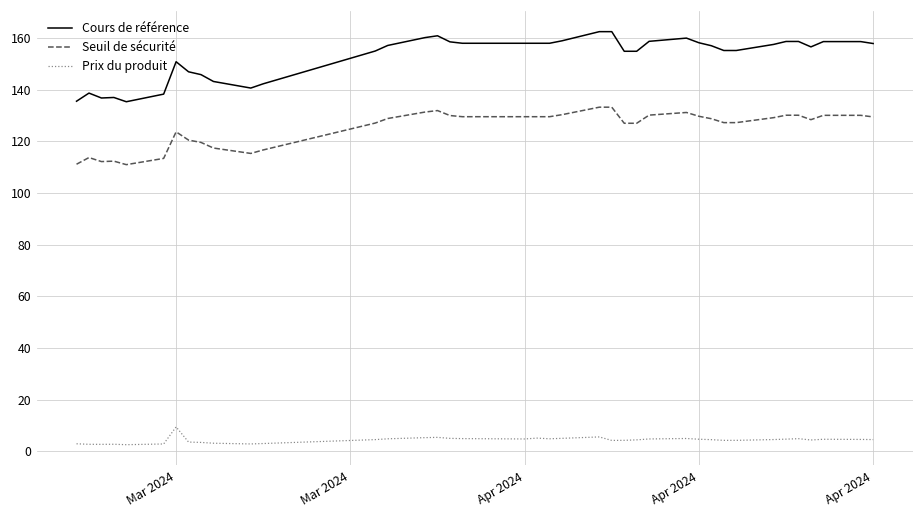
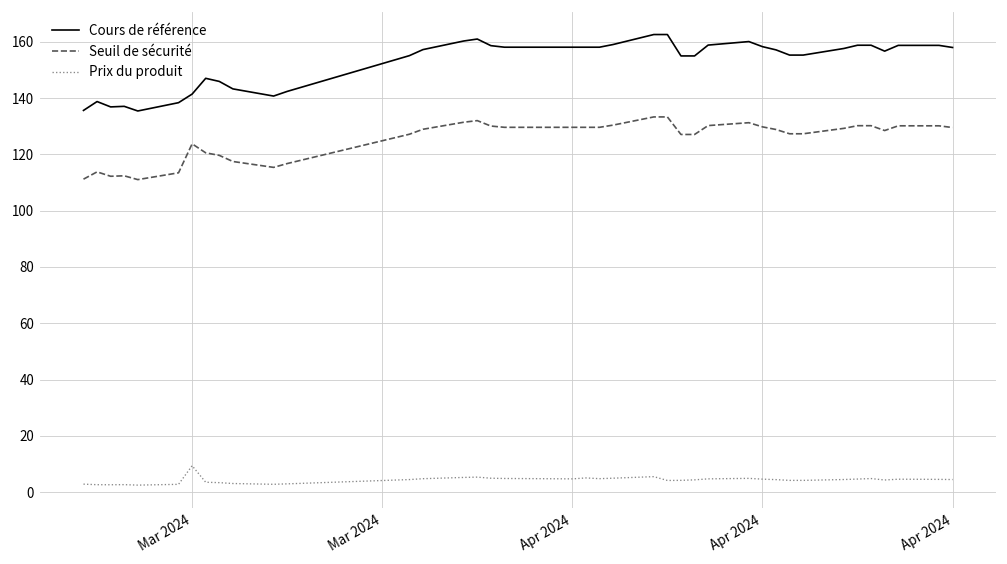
  {
    "Cours de référence": {
-     "Mar 2024": 151
+     "Mar 2024": 141
    },
    "Seuil de sécurité": {
      "Mar 2024": 124
    },
    "Prix du produit": {
      "Mar 2024": 9
    }
  }
